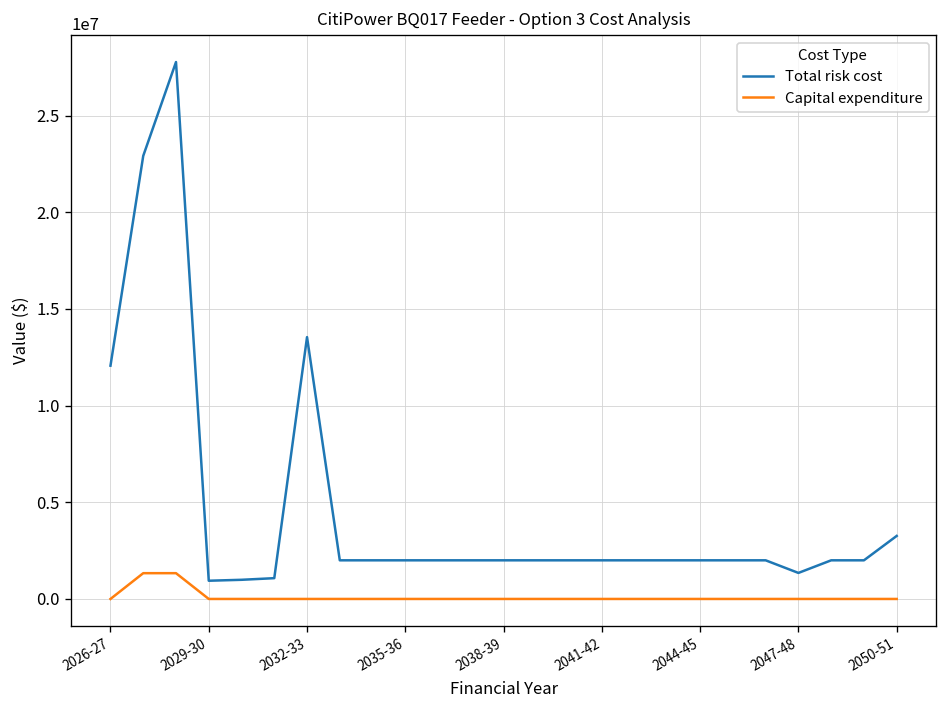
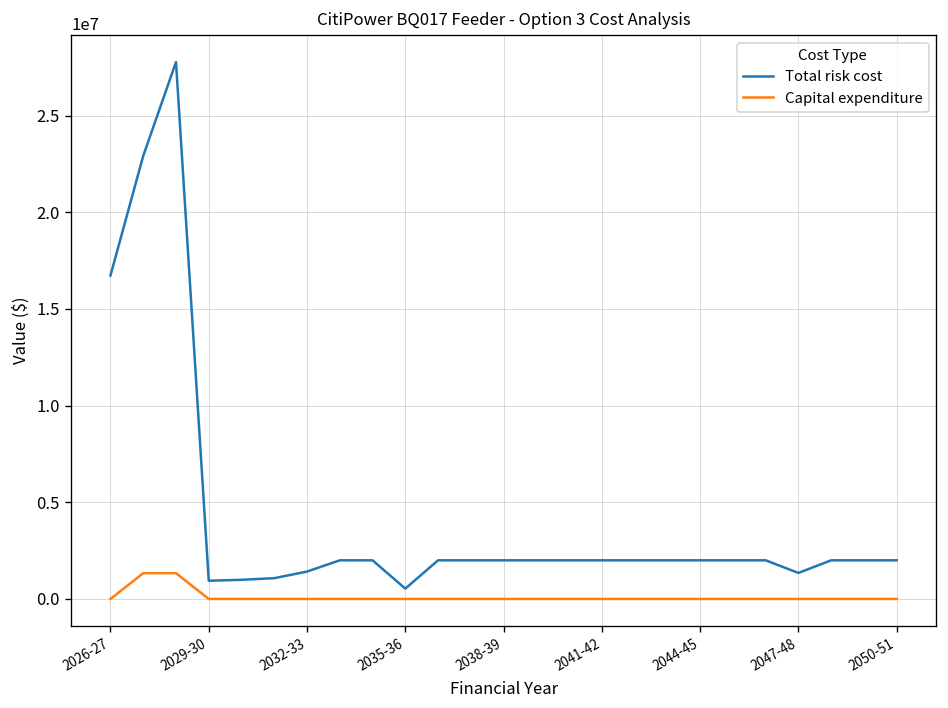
  {
    "Total risk cost": {
-     "2026-27": 12100000,
+     "2026-27": 16700000,
      "2029-30": 900000,
-     "2032-33": 13500000,
-     "2035-36": 2000000,
+     "2032-33": 1400000,
+     "2035-36": 500000,
      "2038-39": 2000000,
      "2041-42": 2000000,
      "2044-45": 2000000,
      "2047-48": 1300000,
-     "2050-51": 3300000
+     "2050-51": 2000000
    },
    "Capital expenditure": {
      "2026-27": 0,
      "2029-30": 0,
      "2032-33": 0,
      "2035-36": 0,
      "2038-39": 0,
      "2041-42": 0,
      "2044-45": 0,
      "2047-48": 0,
      "2050-51": 0
    }
  }
